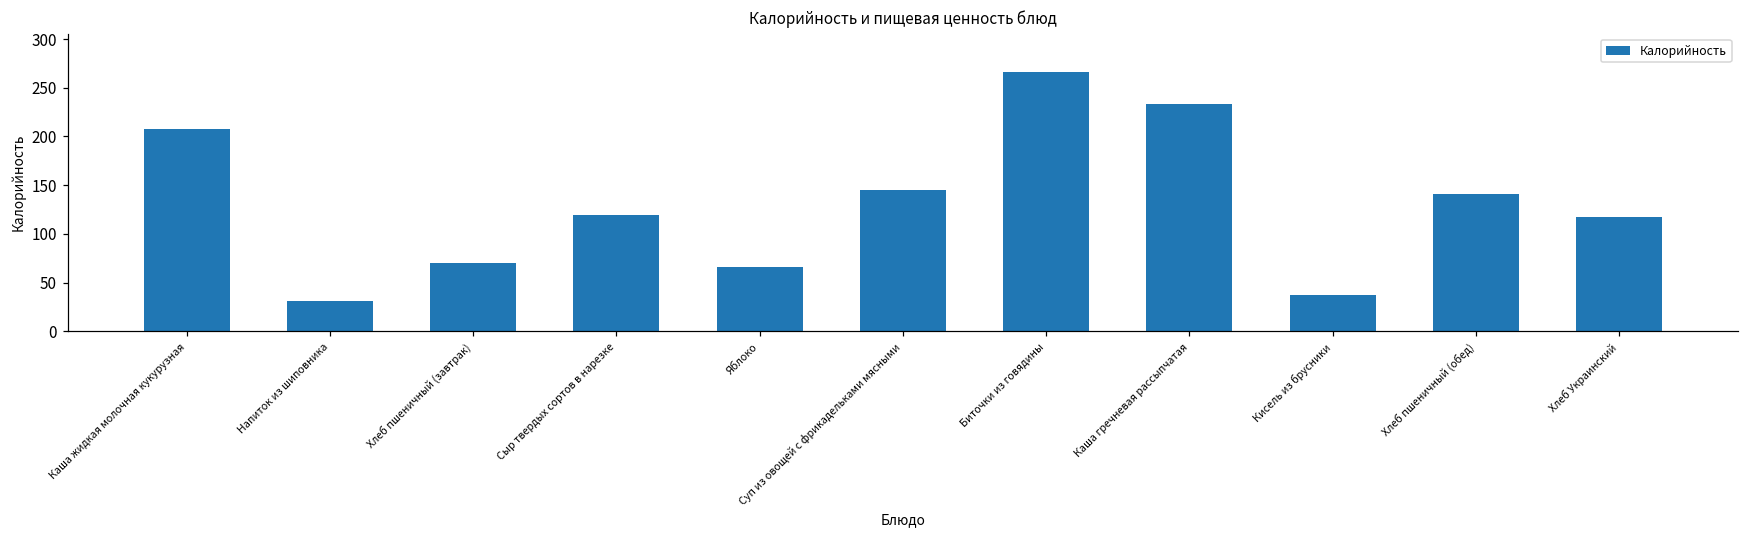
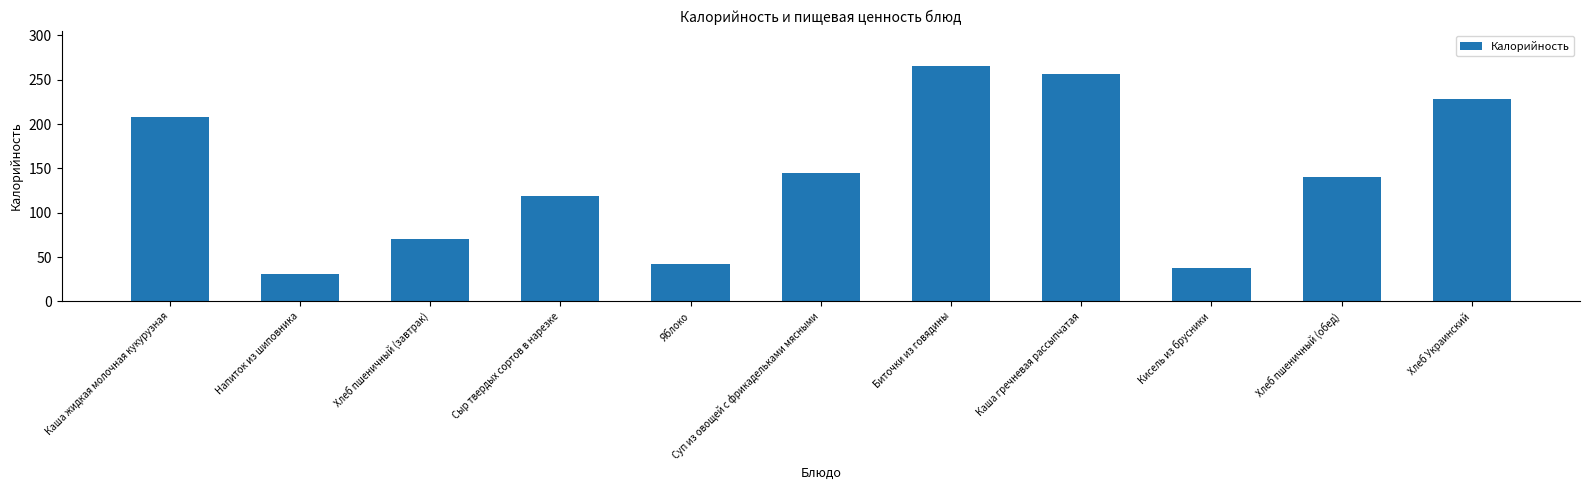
  {
    "Каша жидкая молочная кукурузная": 210,
    "Напиток из шиповника": 30,
    "Хлеб пшеничный (завтрак)": 70,
    "Сыр твердых сортов в нарезке": 120,
-   "Яблоко": 70,
+   "Яблоко": 40,
    "Суп из овощей с фрикадельками мясными": 140,
    "Биточки из говядины": 270,
-   "Каша гречневая рассыпчатая": 230,
+   "Каша гречневая рассыпчатая": 260,
    "Кисель из брусники": 40,
    "Хлеб пшеничный (обед)": 140,
-   "Хлеб Украинский": 120
+   "Хлеб Украинский": 230
  }
